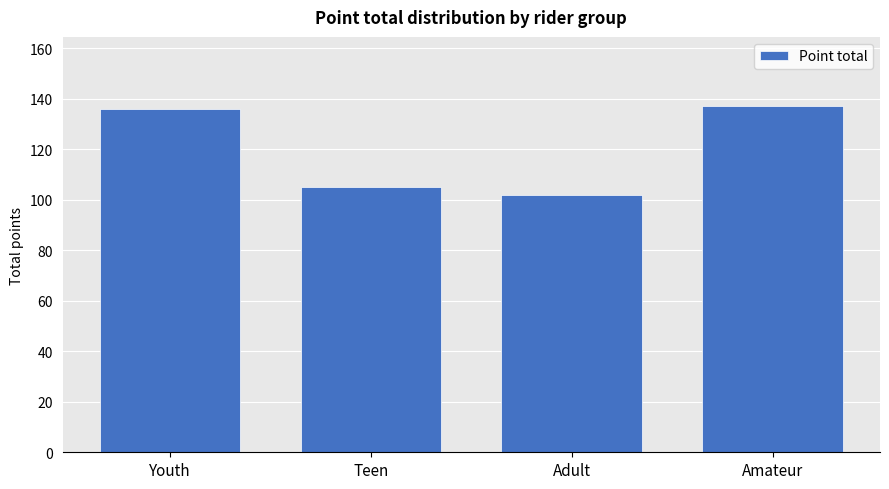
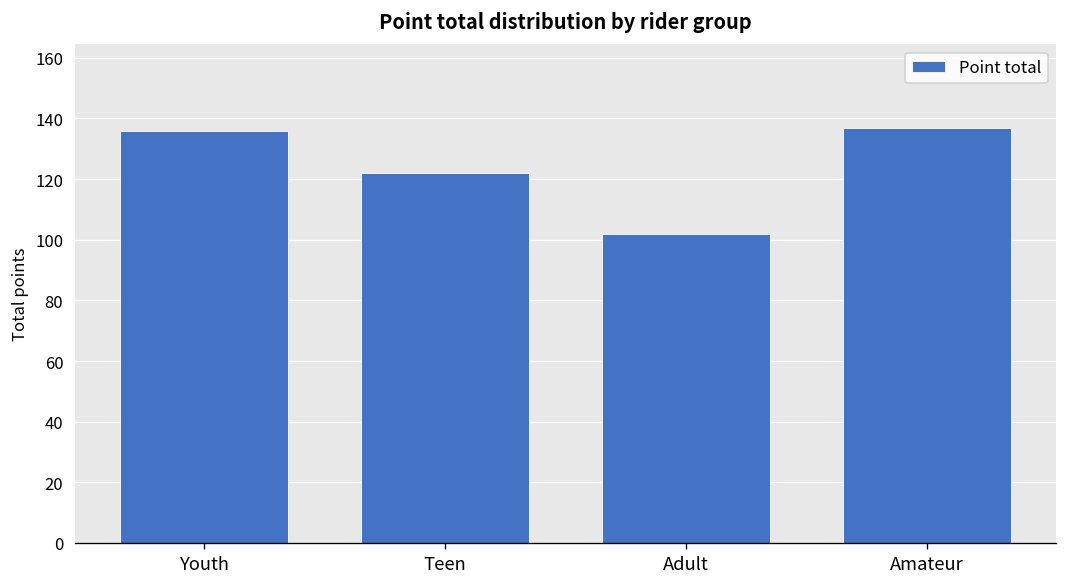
  {
    "Youth": 136,
-   "Teen": 105,
+   "Teen": 122,
    "Adult": 102,
    "Amateur": 137
  }
